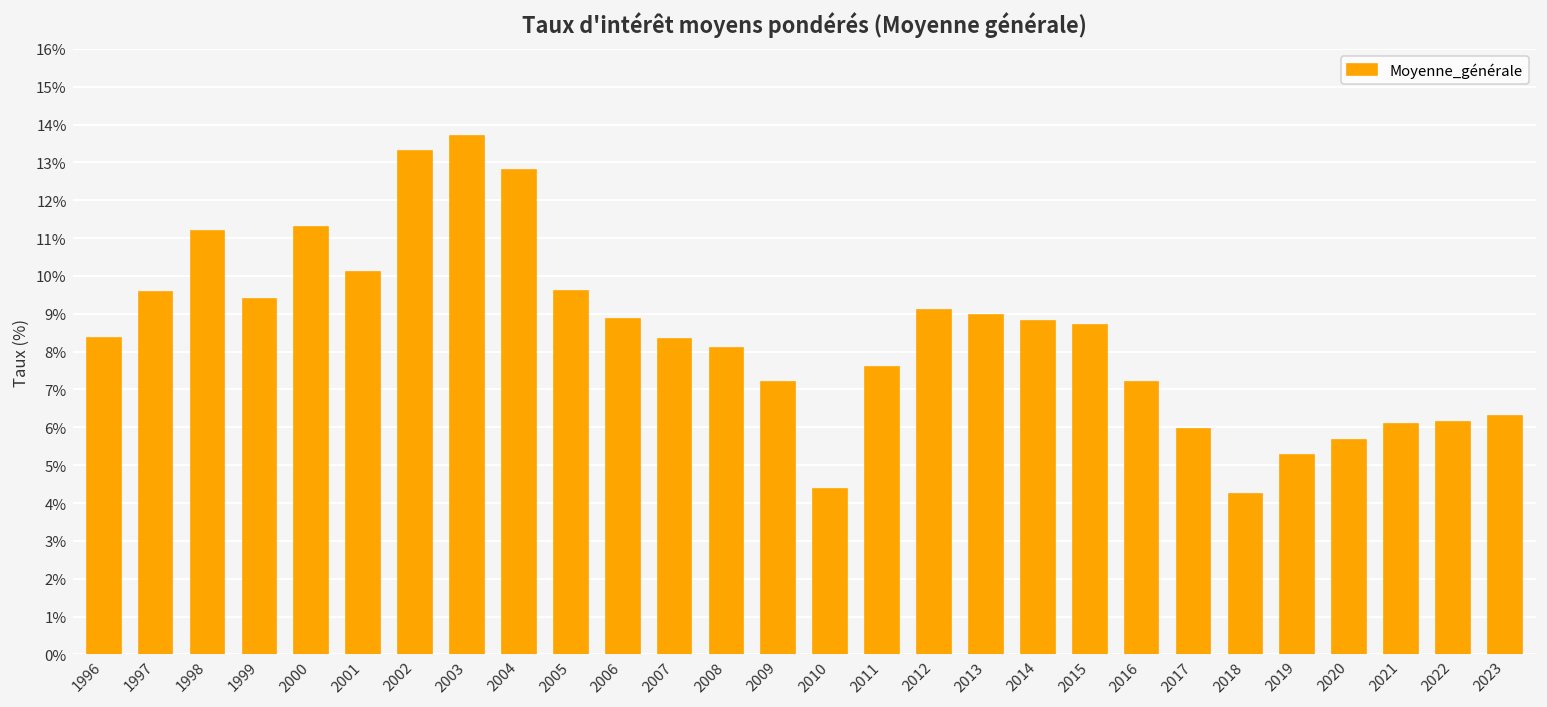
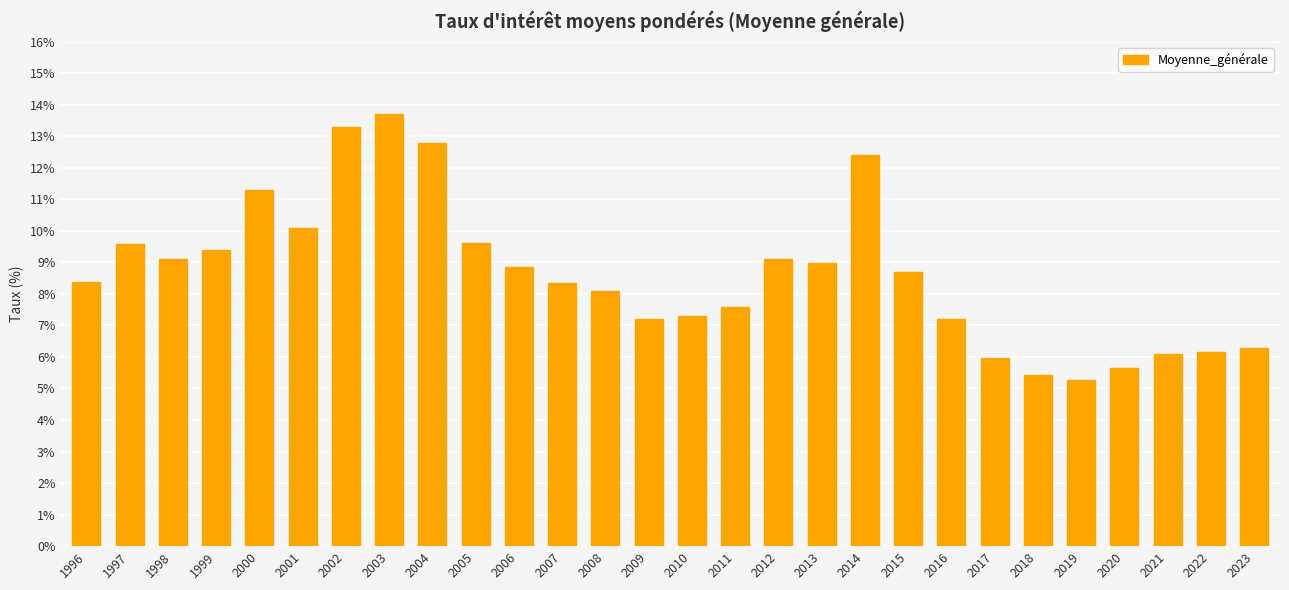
  {
    "1996": "8.4%",
    "1997": "9.6%",
-   "1998": "11.2%",
+   "1998": "9.1%",
    "1999": "9.4%",
    "2000": "11.3%",
    "2001": "10.1%",
    "2002": "13.3%",
    "2003": "13.7%",
    "2004": "12.8%",
    "2005": "9.6%",
    "2006": "8.9%",
    "2007": "8.3%",
    "2008": "8.1%",
    "2009": "7.2%",
-   "2010": "4.4%",
+   "2010": "7.3%",
    "2011": "7.6%",
    "2012": "9.1%",
    "2013": "9.0%",
-   "2014": "8.8%",
+   "2014": "12.4%",
    "2015": "8.7%",
    "2016": "7.2%",
    "2017": "6.0%",
-   "2018": "4.3%",
+   "2018": "5.4%",
    "2019": "5.3%",
    "2020": "5.7%",
    "2021": "6.1%",
    "2022": "6.2%",
    "2023": "6.3%"
  }
